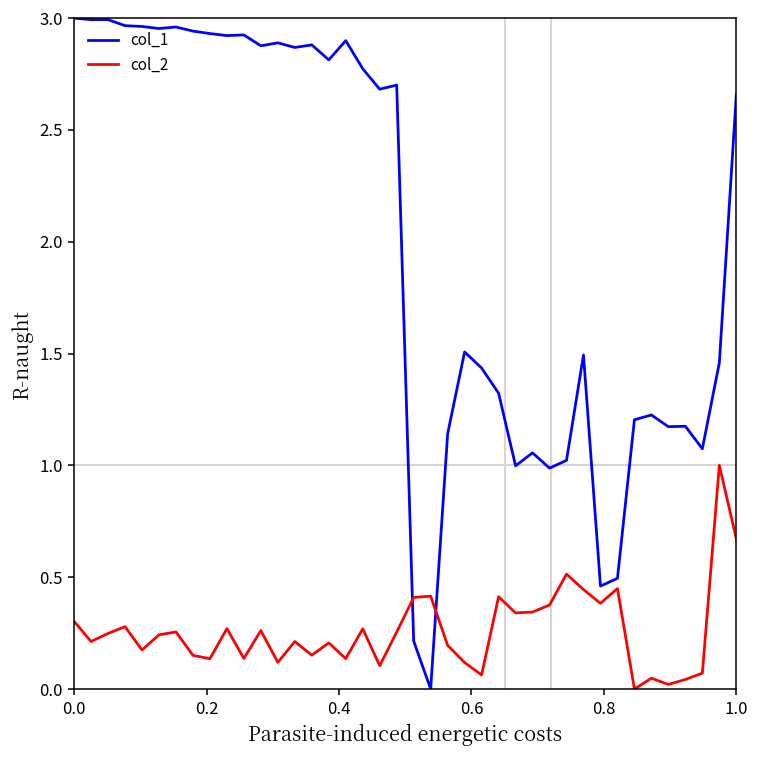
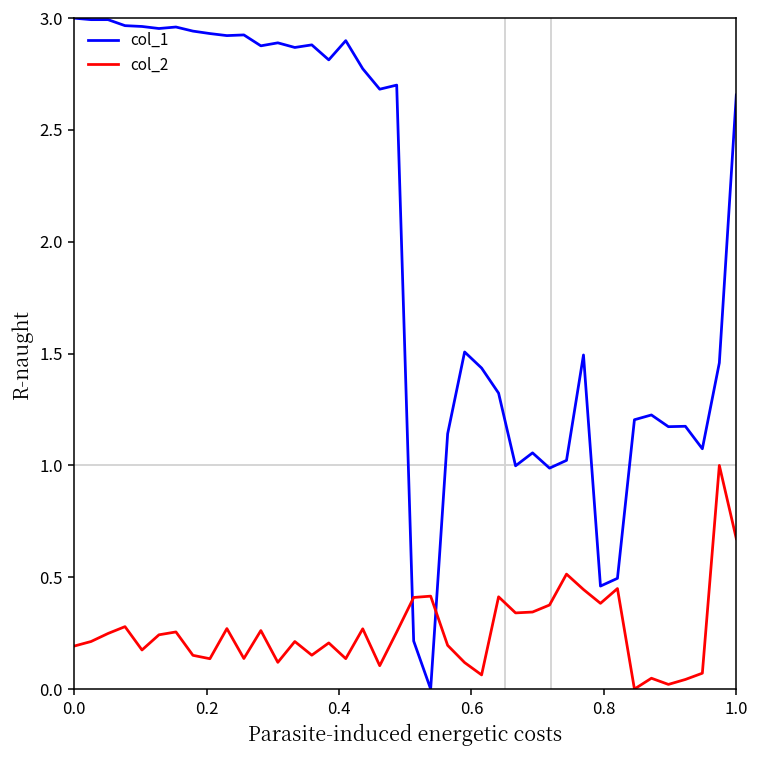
  {
    "col_1": {
      "0.0": 3.00,
      "1.0": 2.66
    },
    "col_2": {
-     "0.0": 0.30,
+     "0.0": 0.19,
      "1.0": 0.67
    }
  }
